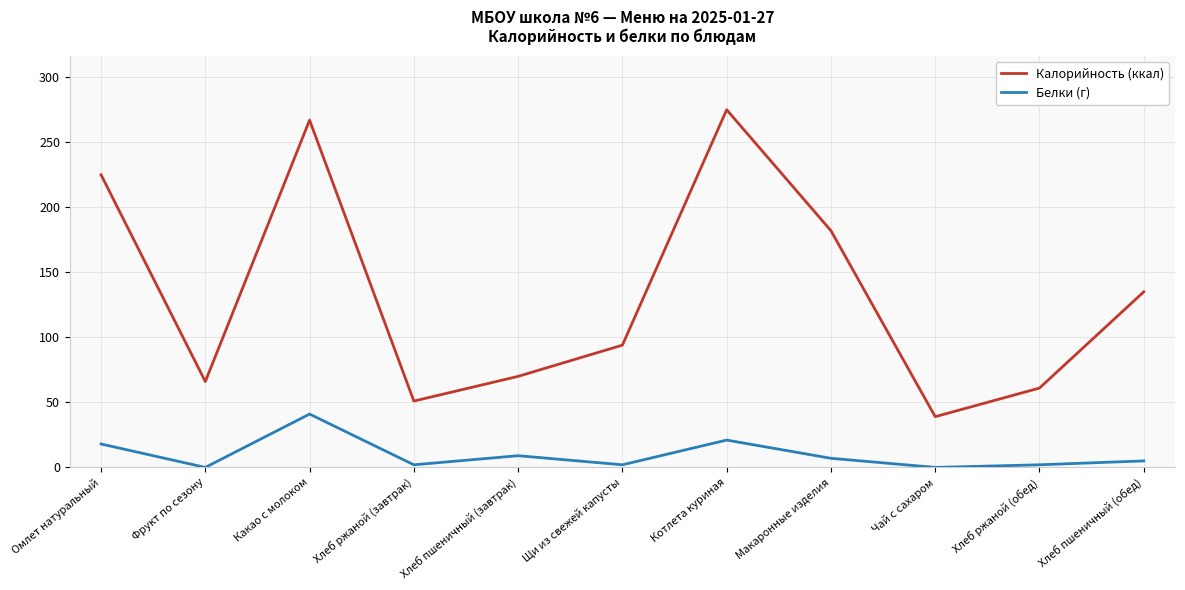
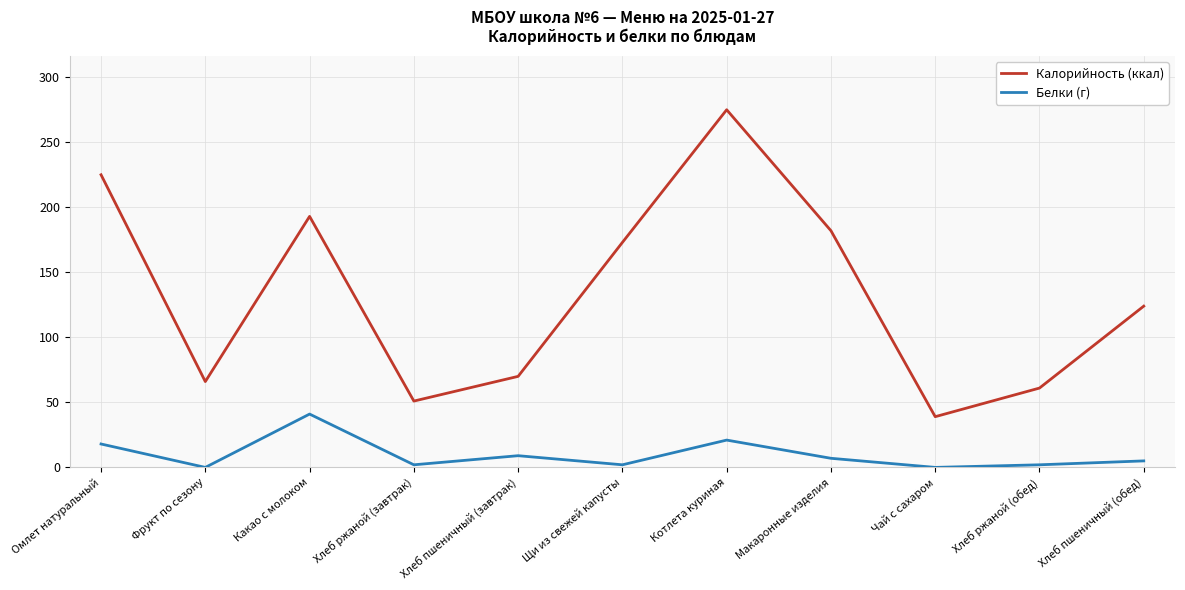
  {
    "Калорийность (ккал)": {
      "Омлет натуральный": 225,
      "Фрукт по сезону": 66,
-     "Какао с молоком": 267,
+     "Какао с молоком": 193,
      "Хлеб ржаной (завтрак)": 51,
      "Хлеб пшеничный (завтрак)": 70,
-     "Щи из свежей капусты": 94,
+     "Щи из свежей капусты": 173,
      "Котлета куриная": 275,
      "Макаронные изделия": 182,
      "Чай с сахаром": 39,
      "Хлеб ржаной (обед)": 61,
-     "Хлеб пшеничный (обед)": 135
+     "Хлеб пшеничный (обед)": 124
    },
    "Белки (г)": {
      "Омлет натуральный": 18,
      "Фрукт по сезону": 0,
      "Какао с молоком": 41,
      "Хлеб ржаной (завтрак)": 2,
      "Хлеб пшеничный (завтрак)": 9,
      "Щи из свежей капусты": 2,
      "Котлета куриная": 21,
      "Макаронные изделия": 7,
      "Чай с сахаром": 0,
      "Хлеб ржаной (обед)": 2,
      "Хлеб пшеничный (обед)": 5
    }
  }
